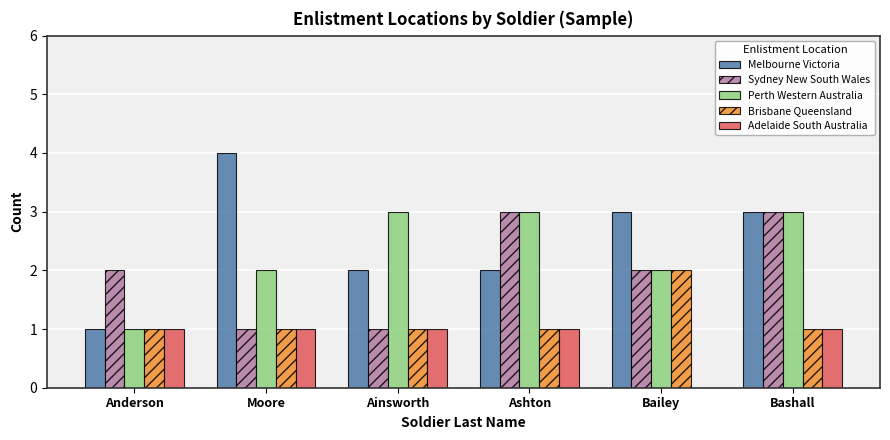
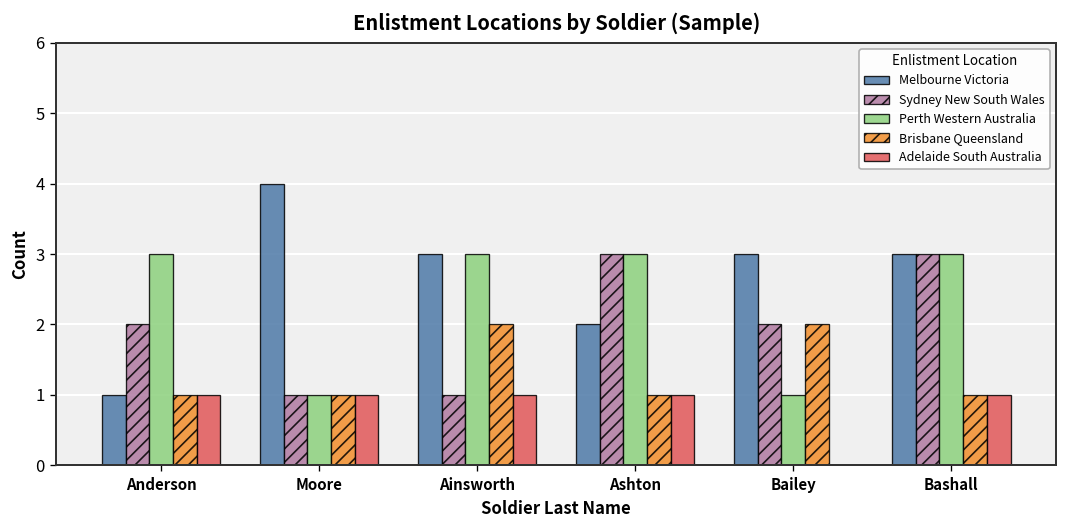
  {
    "Melbourne Victoria": {
      "Anderson": 1,
      "Moore": 4,
-     "Ainsworth": 2,
+     "Ainsworth": 3,
      "Ashton": 2,
      "Bailey": 3,
      "Bashall": 3
    },
    "Sydney New South Wales": {
      "Anderson": 2,
      "Moore": 1,
      "Ainsworth": 1,
      "Ashton": 3,
      "Bailey": 2,
      "Bashall": 3
    },
    "Perth Western Australia": {
-     "Anderson": 1,
-     "Moore": 2,
+     "Anderson": 3,
+     "Moore": 1,
      "Ainsworth": 3,
      "Ashton": 3,
-     "Bailey": 2,
+     "Bailey": 1,
      "Bashall": 3
    },
    "Brisbane Queensland": {
      "Anderson": 1,
      "Moore": 1,
-     "Ainsworth": 1,
+     "Ainsworth": 2,
      "Ashton": 1,
      "Bailey": 2,
      "Bashall": 1
    },
    "Adelaide South Australia": {
      "Anderson": 1,
      "Moore": 1,
      "Ainsworth": 1,
      "Ashton": 1,
      "Bailey": 0,
      "Bashall": 1
    }
  }
